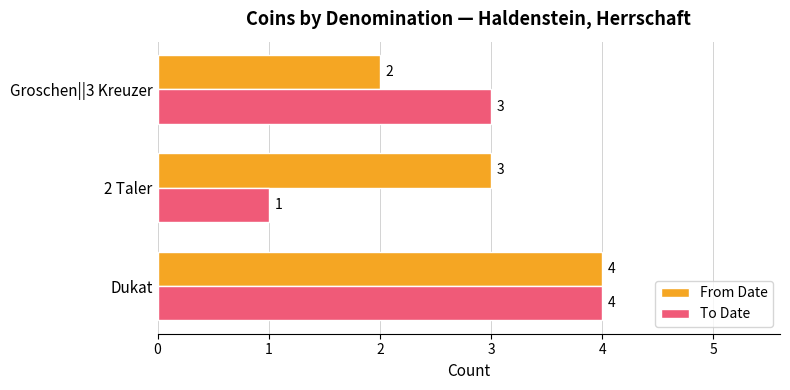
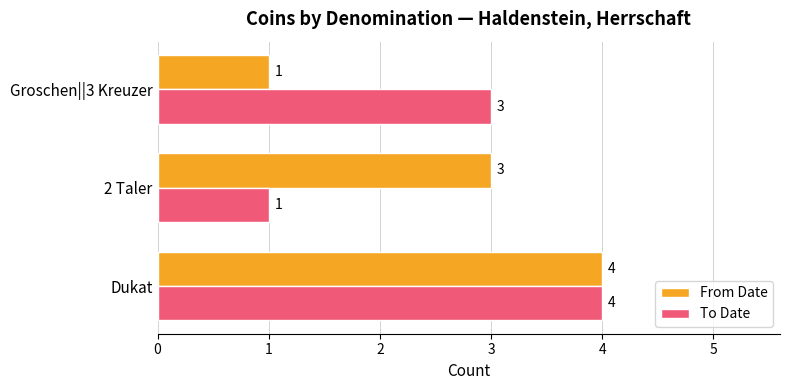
  {
    "From Date": {
-     "Groschen||3 Kreuzer": 2,
+     "Groschen||3 Kreuzer": 1,
      "2 Taler": 3,
      "Dukat": 4
    },
    "To Date": {
      "Groschen||3 Kreuzer": 3,
      "2 Taler": 1,
      "Dukat": 4
    }
  }
